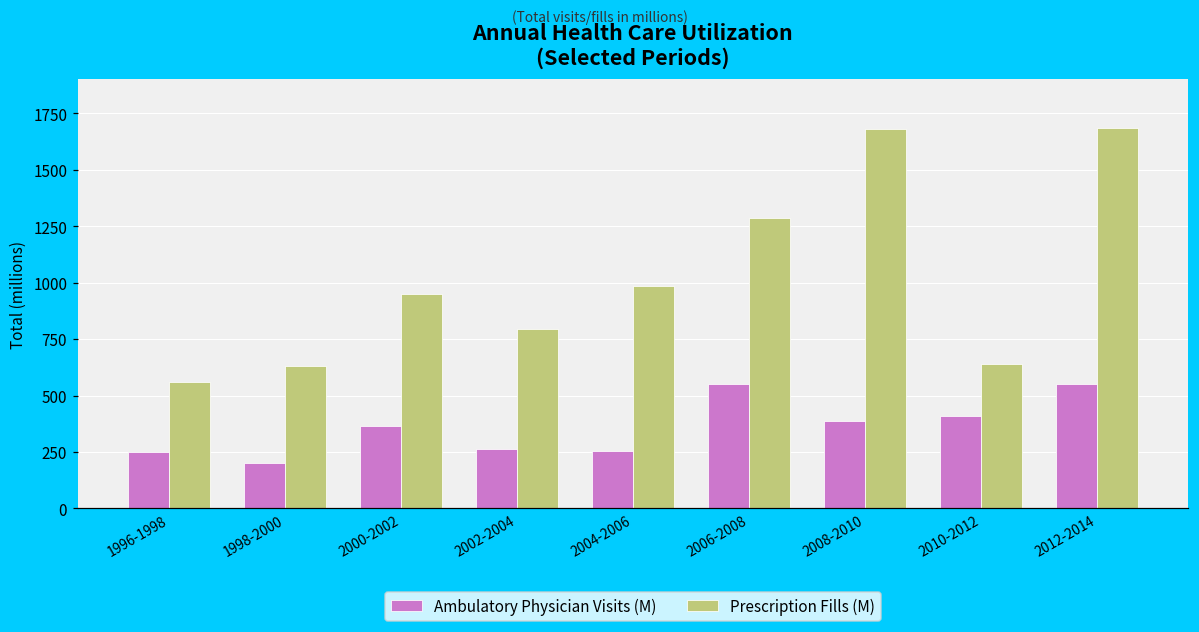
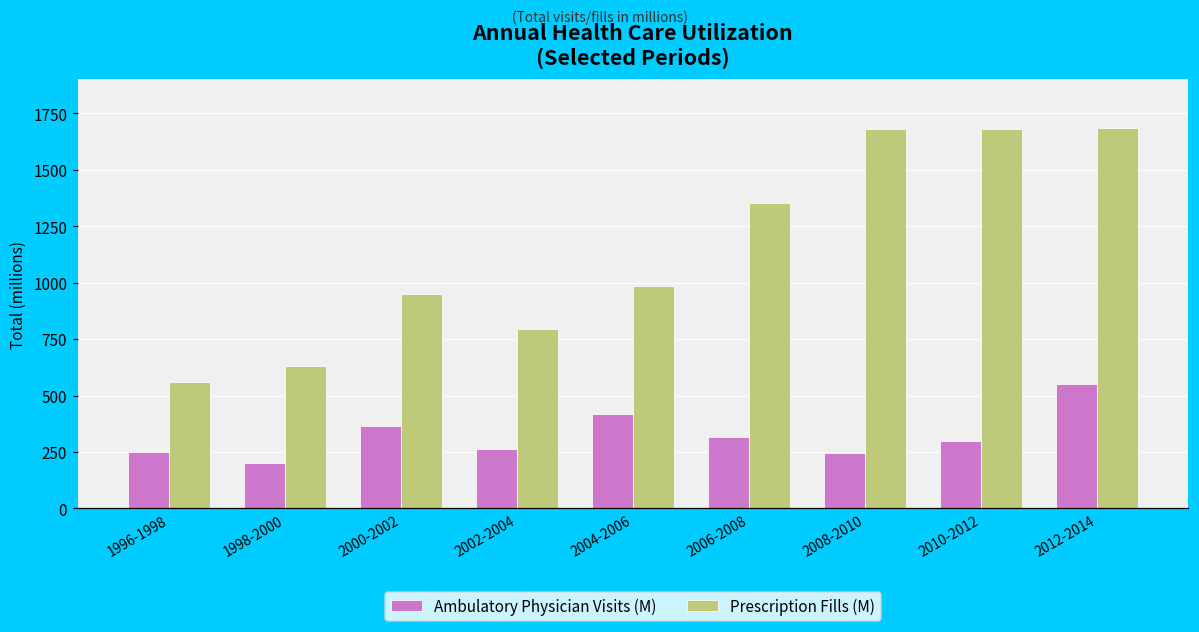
  {
    "Ambulatory Physician Visits (M)": {
      "1996-1998": 250,
      "1998-2000": 200,
      "2000-2002": 360,
      "2002-2004": 260,
-     "2004-2006": 250,
-     "2006-2008": 550,
-     "2008-2010": 390,
-     "2010-2012": 410,
+     "2004-2006": 420,
+     "2006-2008": 310,
+     "2008-2010": 250,
+     "2010-2012": 300,
      "2012-2014": 550
    },
    "Prescription Fills (M)": {
      "1996-1998": 560,
      "1998-2000": 630,
      "2000-2002": 950,
      "2002-2004": 800,
      "2004-2006": 990,
-     "2006-2008": 1290,
+     "2006-2008": 1350,
      "2008-2010": 1680,
-     "2010-2012": 640,
+     "2010-2012": 1680,
      "2012-2014": 1690
    }
  }
